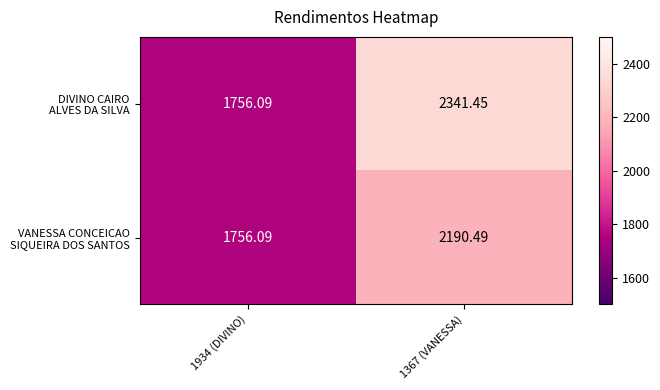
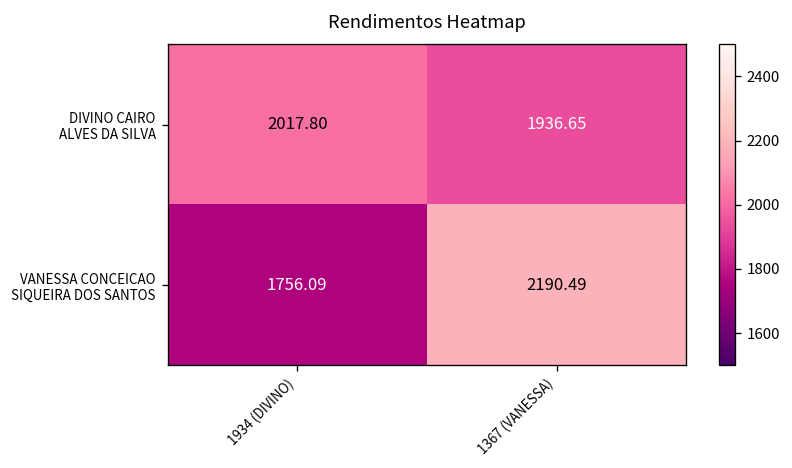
  {
    "DIVINO CAIRO ALVES DA SILVA": {
-     "1934 (DIVINO)": 1756.09,
-     "1367 (VANESSA)": 2341.45
+     "1934 (DIVINO)": 2017.80,
+     "1367 (VANESSA)": 1936.65
    },
    "VANESSA CONCEICAO SIQUEIRA DOS SANTOS": {
      "1934 (DIVINO)": 1756.09,
      "1367 (VANESSA)": 2190.49
    }
  }
